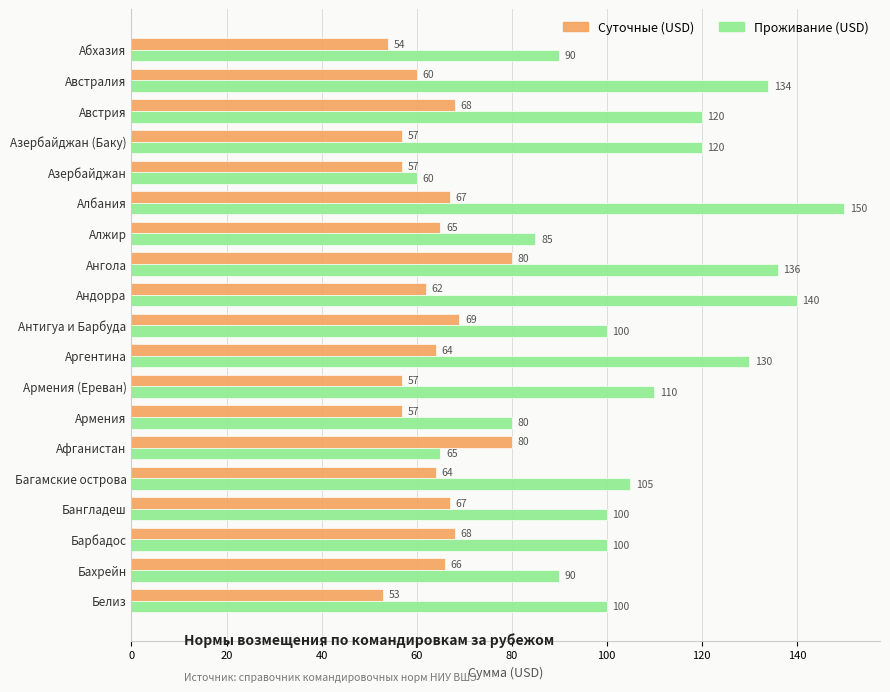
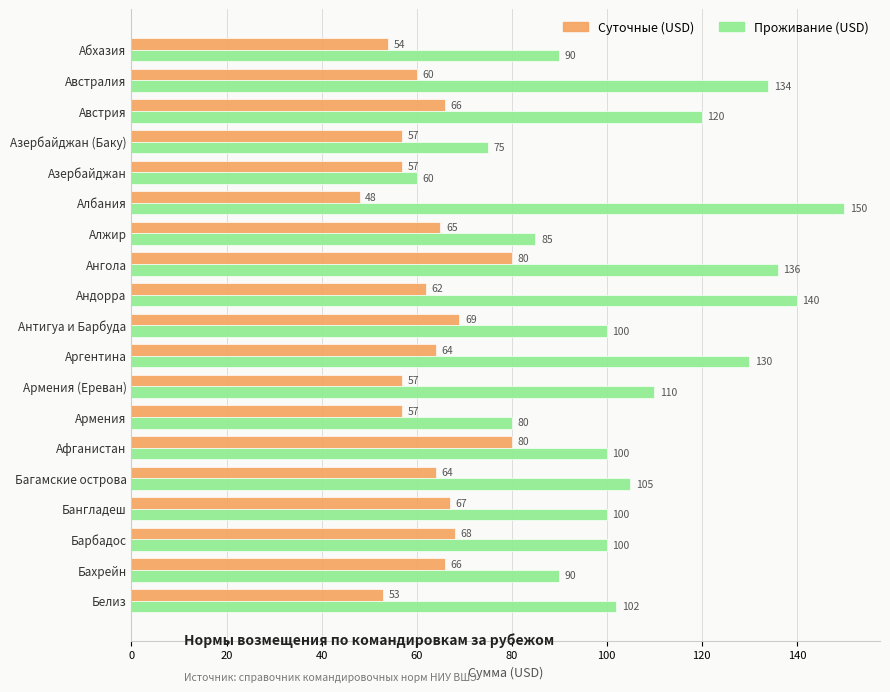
  {
    "Суточные (USD)": {
      "Абхазия": 54,
      "Австралия": 60,
-     "Австрия": 68,
+     "Австрия": 66,
      "Азербайджан (Баку)": 57,
      "Азербайджан": 57,
-     "Албания": 67,
+     "Албания": 48,
      "Алжир": 65,
      "Ангола": 80,
      "Андорра": 62,
      "Антигуа и Барбуда": 69,
      "Аргентина": 64,
      "Армения (Ереван)": 57,
      "Армения": 57,
      "Афганистан": 80,
      "Багамские острова": 64,
      "Бангладеш": 67,
      "Барбадос": 68,
      "Бахрейн": 66,
      "Белиз": 53
    },
    "Проживание (USD)": {
      "Абхазия": 90,
      "Австралия": 134,
      "Австрия": 120,
-     "Азербайджан (Баку)": 120,
+     "Азербайджан (Баку)": 75,
      "Азербайджан": 60,
      "Албания": 150,
      "Алжир": 85,
      "Ангола": 136,
      "Андорра": 140,
      "Антигуа и Барбуда": 100,
      "Аргентина": 130,
      "Армения (Ереван)": 110,
      "Армения": 80,
-     "Афганистан": 65,
+     "Афганистан": 100,
      "Багамские острова": 105,
      "Бангладеш": 100,
      "Барбадос": 100,
      "Бахрейн": 90,
-     "Белиз": 100
+     "Белиз": 102
    }
  }
